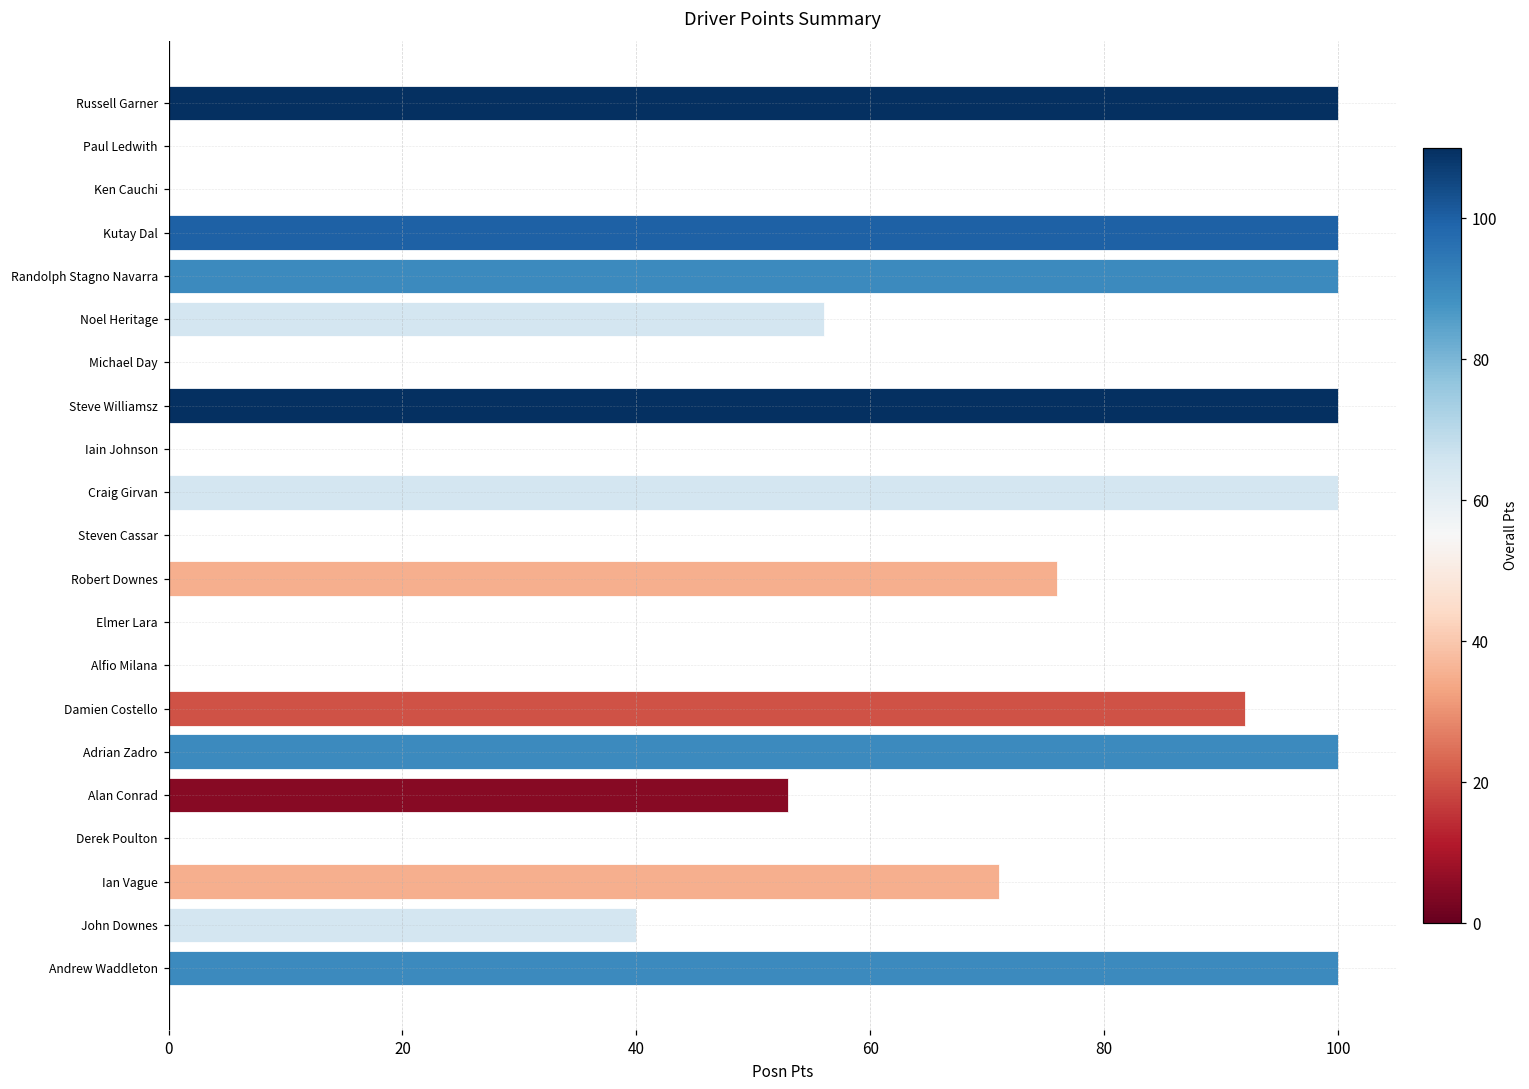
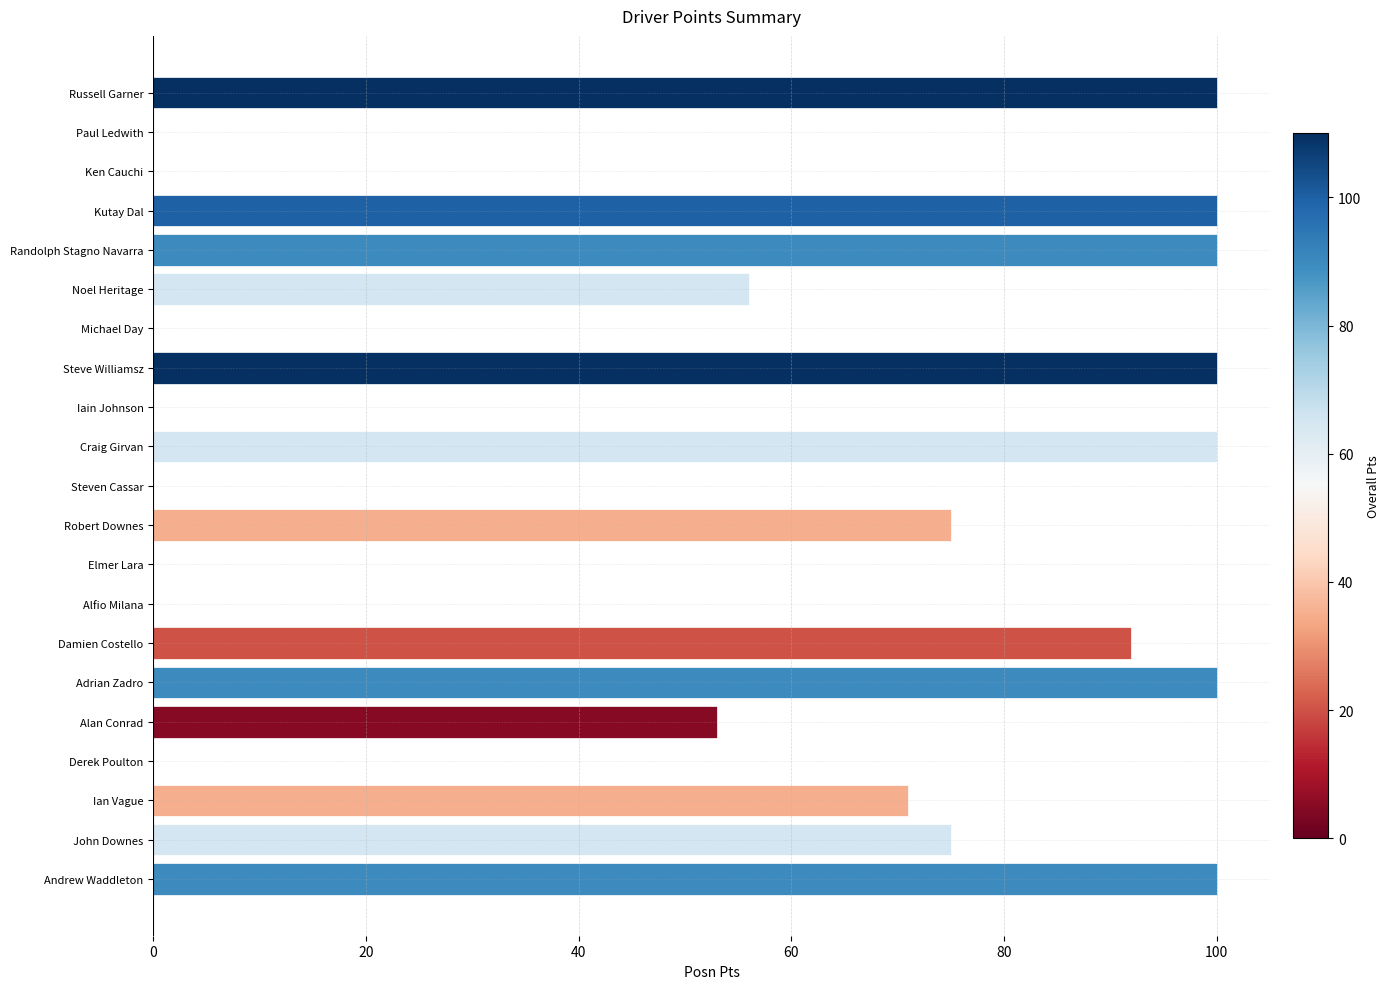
  {
    "Russell Garner": 100,
    "Paul Ledwith": 0,
    "Ken Cauchi": 0,
    "Kutay Dal": 100,
    "Randolph Stagno Navarra": 100,
    "Noel Heritage": 56,
    "Michael Day": 0,
    "Steve Williamsz": 100,
    "Iain Johnson": 0,
    "Craig Girvan": 100,
    "Steven Cassar": 0,
-   "Robert Downes": 76,
+   "Robert Downes": 75,
    "Elmer Lara": 0,
    "Alfio Milana": 0,
    "Damien Costello": 92,
    "Adrian Zadro": 100,
    "Alan Conrad": 53,
    "Derek Poulton": 0,
    "Ian Vague": 71,
-   "John Downes": 40,
+   "John Downes": 75,
    "Andrew Waddleton": 100
  }
